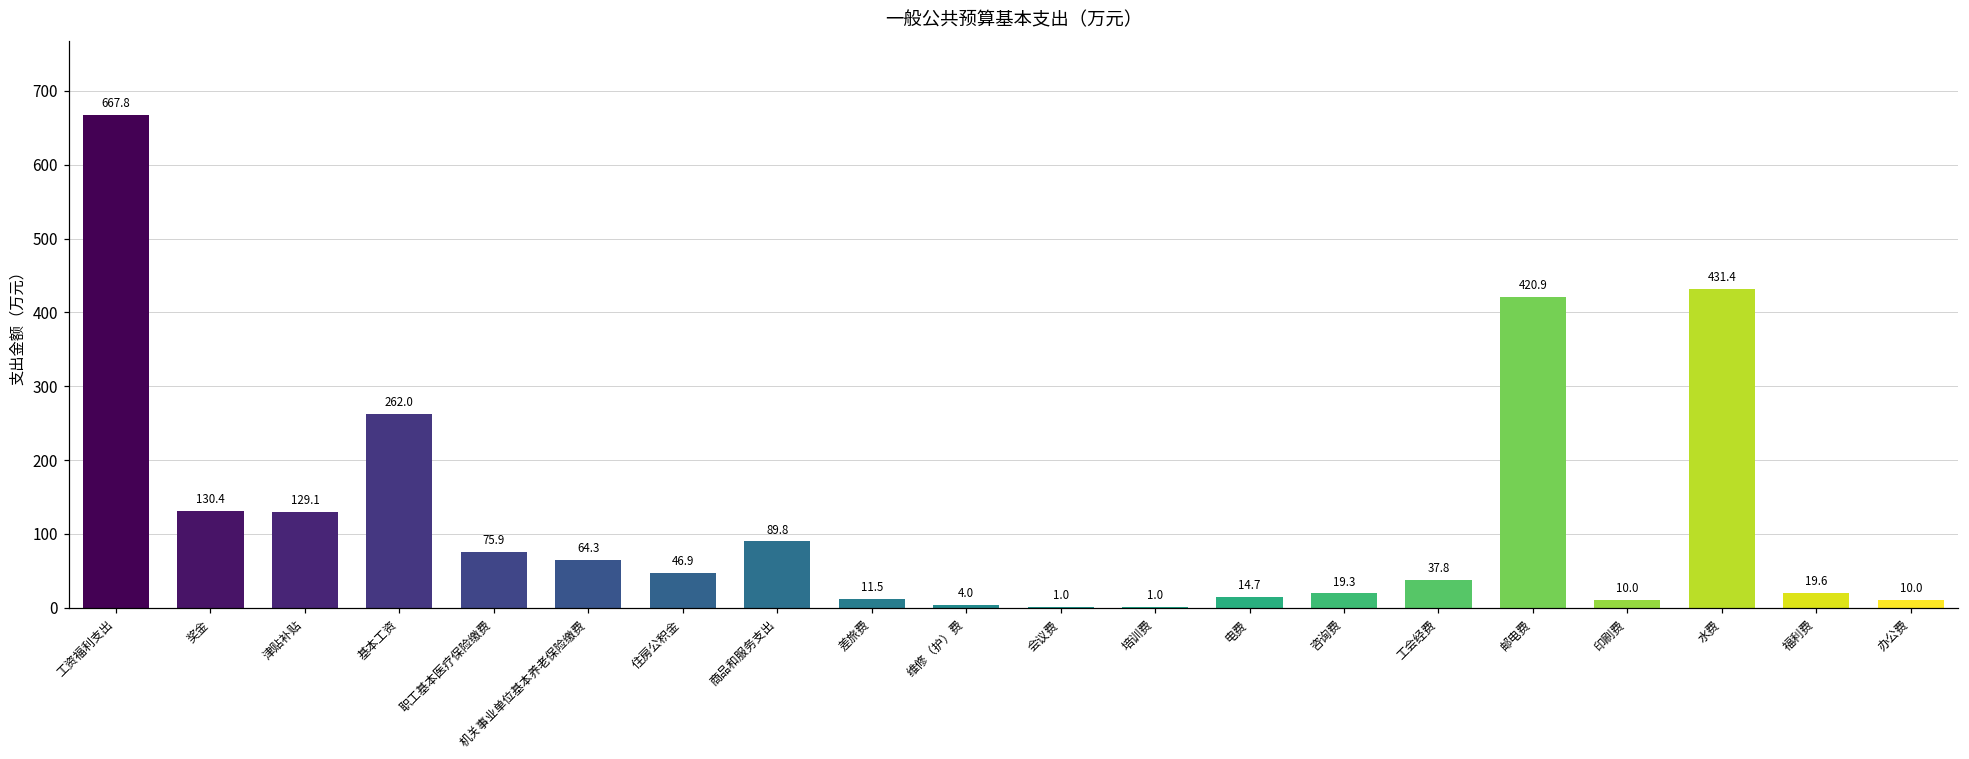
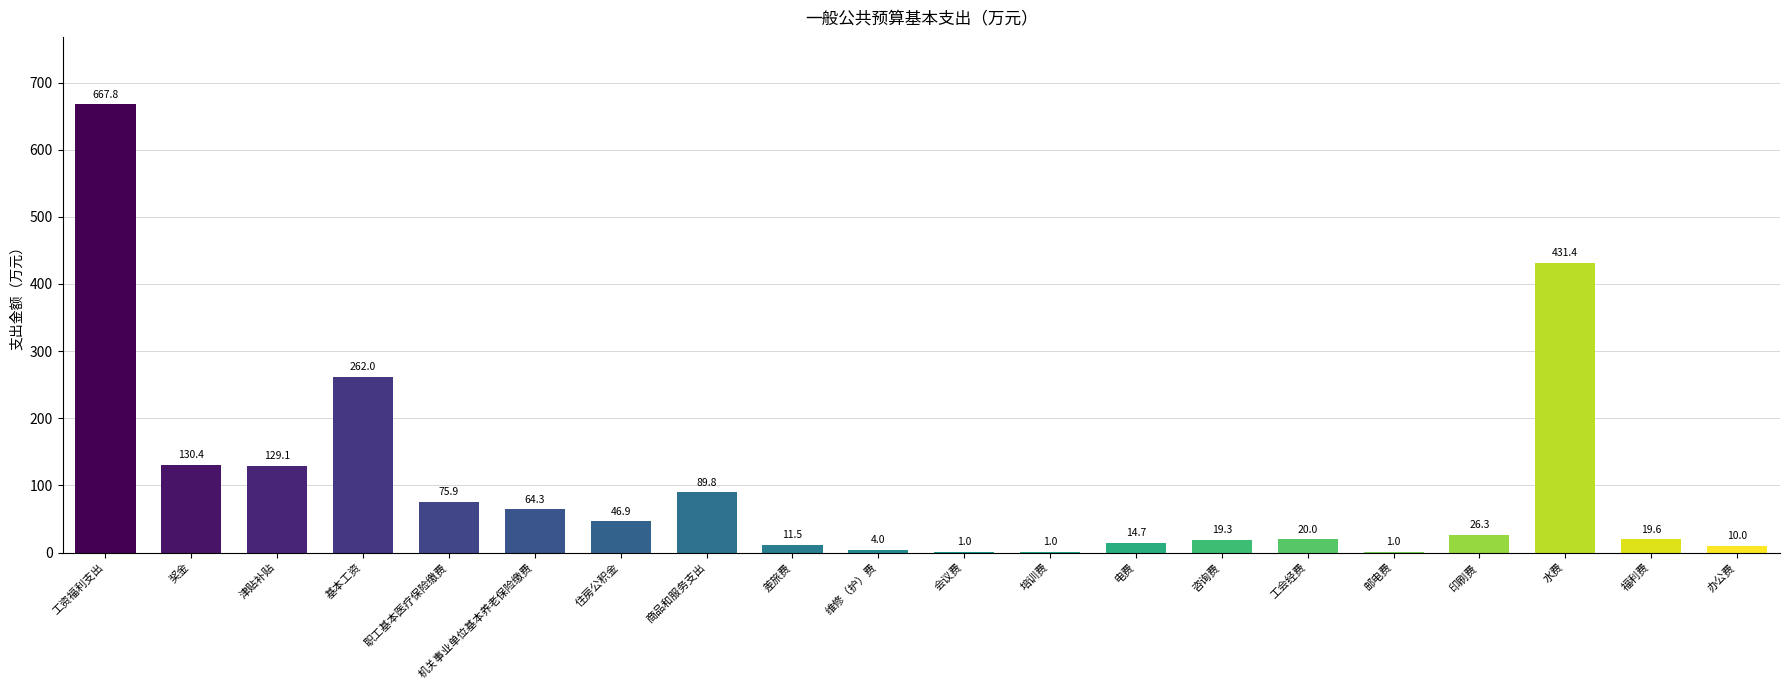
  {
    "工资福利支出": 667.8,
    "奖金": 130.4,
    "津贴补贴": 129.1,
    "基本工资": 262.0,
    "职工基本医疗保险缴费": 75.9,
    "机关事业单位基本养老保险缴费": 64.3,
    "住房公积金": 46.9,
    "商品和服务支出": 89.8,
    "差旅费": 11.5,
    "维修（护）费": 4.0,
    "会议费": 1.0,
    "培训费": 1.0,
    "电费": 14.7,
    "咨询费": 19.3,
-   "工会经费": 37.8,
-   "邮电费": 420.9,
-   "印刷费": 10.0,
+   "工会经费": 20.0,
+   "邮电费": 1.0,
+   "印刷费": 26.3,
    "水费": 431.4,
    "福利费": 19.6,
    "办公费": 10.0
  }
